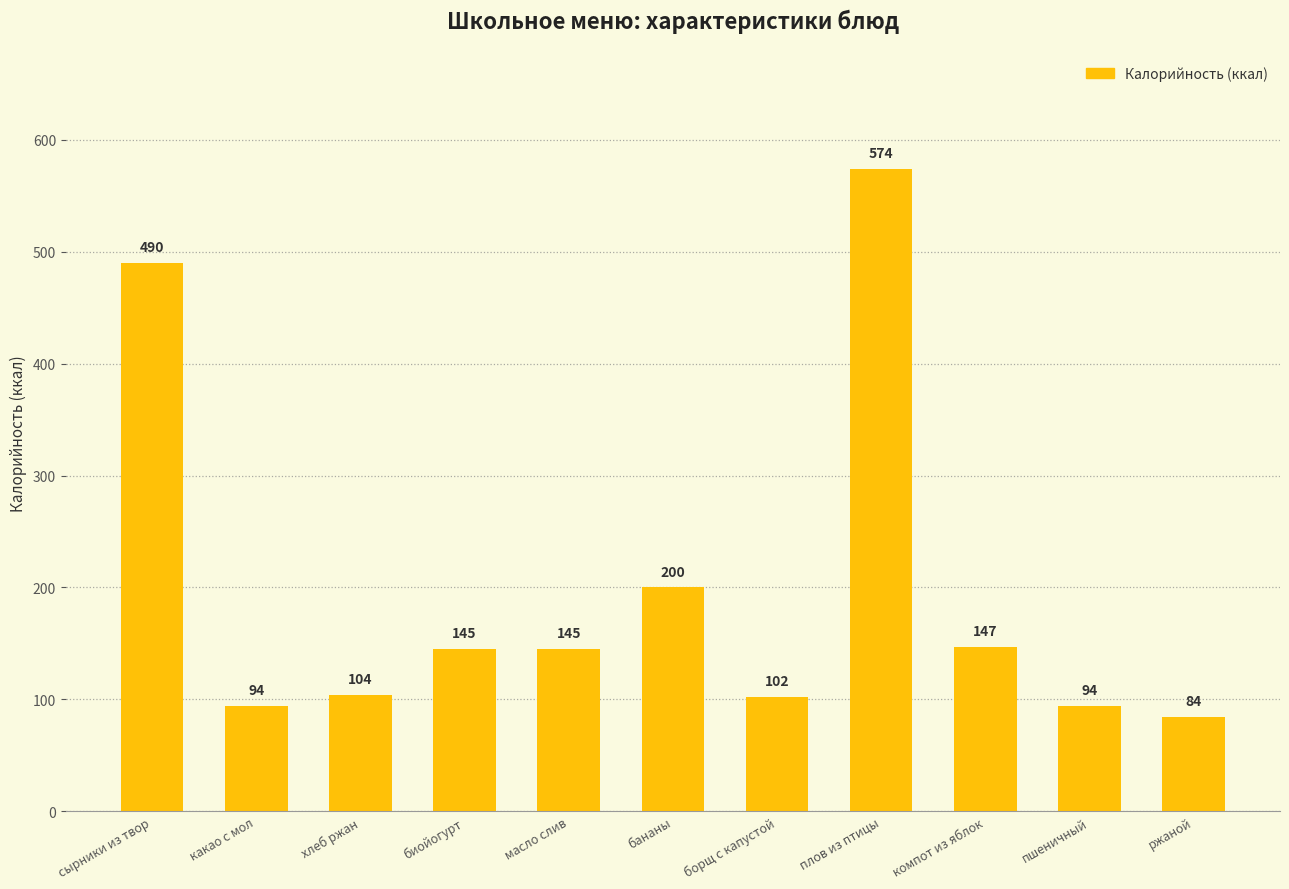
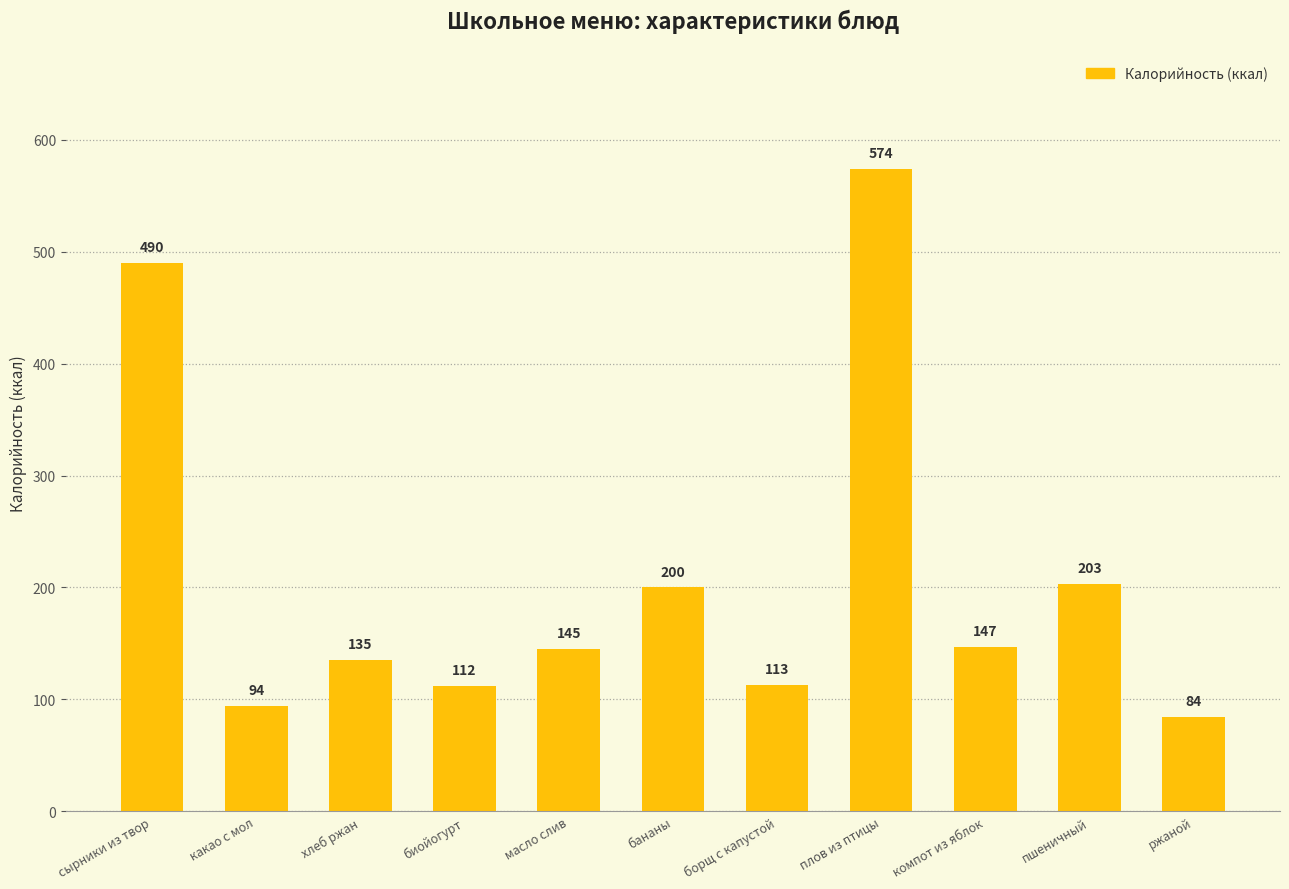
  {
    "сырники из твор": 490,
    "какао с мол": 94,
-   "хлеб ржан": 104,
-   "биойогурт": 145,
+   "хлеб ржан": 135,
+   "биойогурт": 112,
    "масло слив": 145,
    "бананы": 200,
-   "борщ с капустой": 102,
+   "борщ с капустой": 113,
    "плов из птицы": 574,
    "компот из яблок": 147,
-   "пшеничный": 94,
+   "пшеничный": 203,
    "ржаной": 84
  }
